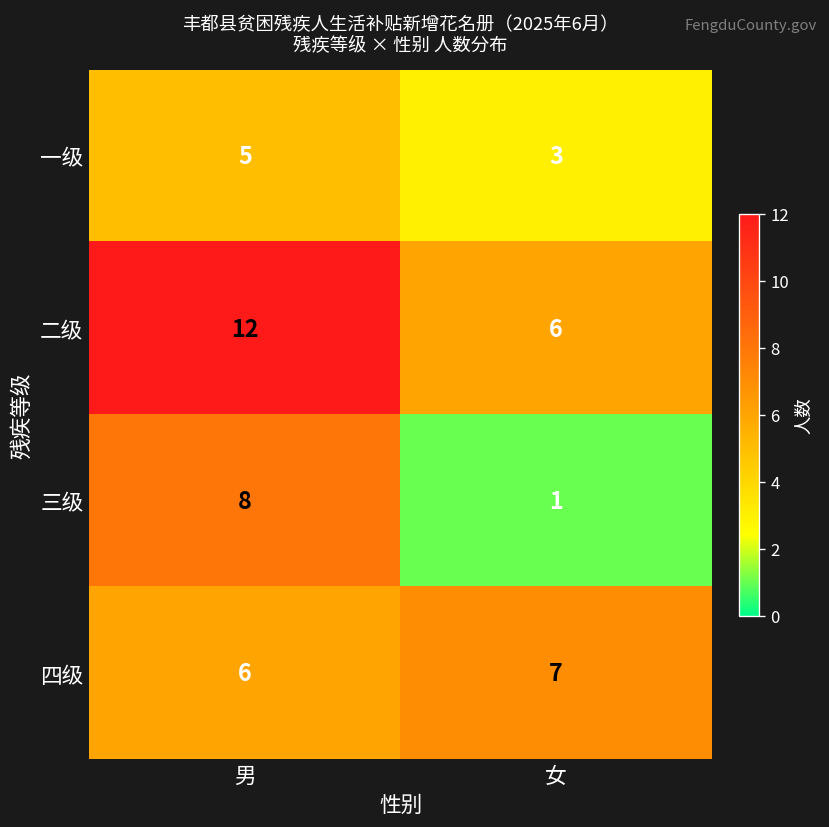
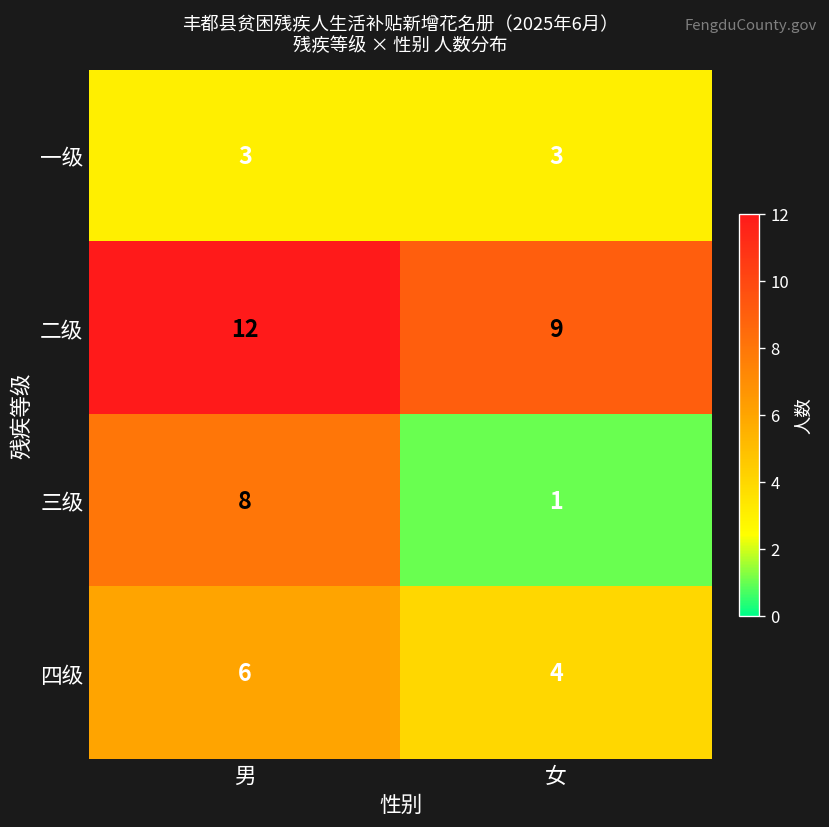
  {
    "一级": {
-     "男": 5,
+     "男": 3,
      "女": 3
    },
    "二级": {
      "男": 12,
-     "女": 6
+     "女": 9
    },
    "三级": {
      "男": 8,
      "女": 1
    },
    "四级": {
      "男": 6,
-     "女": 7
+     "女": 4
    }
  }
